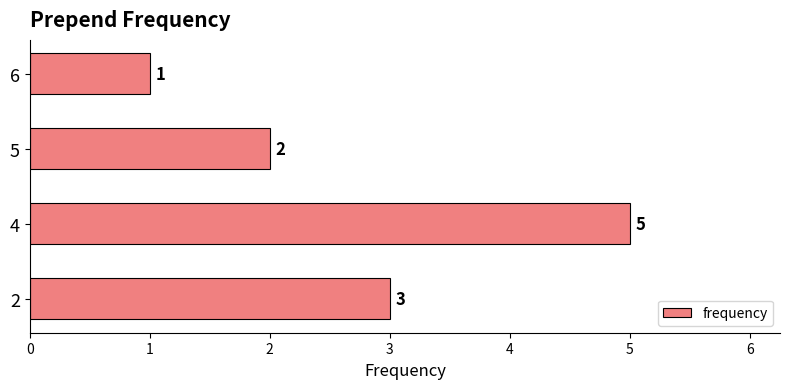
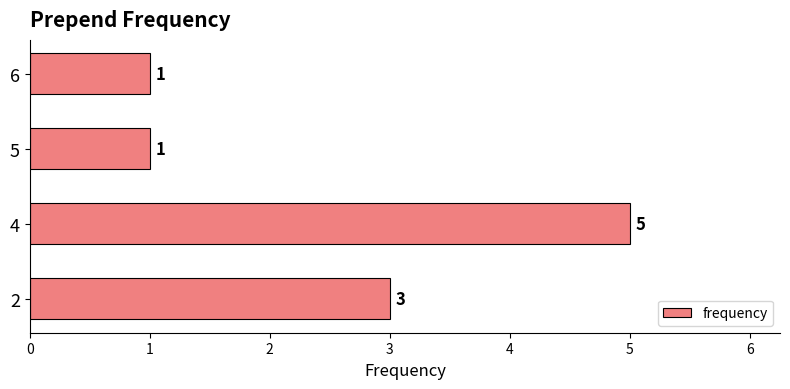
  {
    "6": 1,
-   "5": 2,
+   "5": 1,
    "4": 5,
    "2": 3
  }
